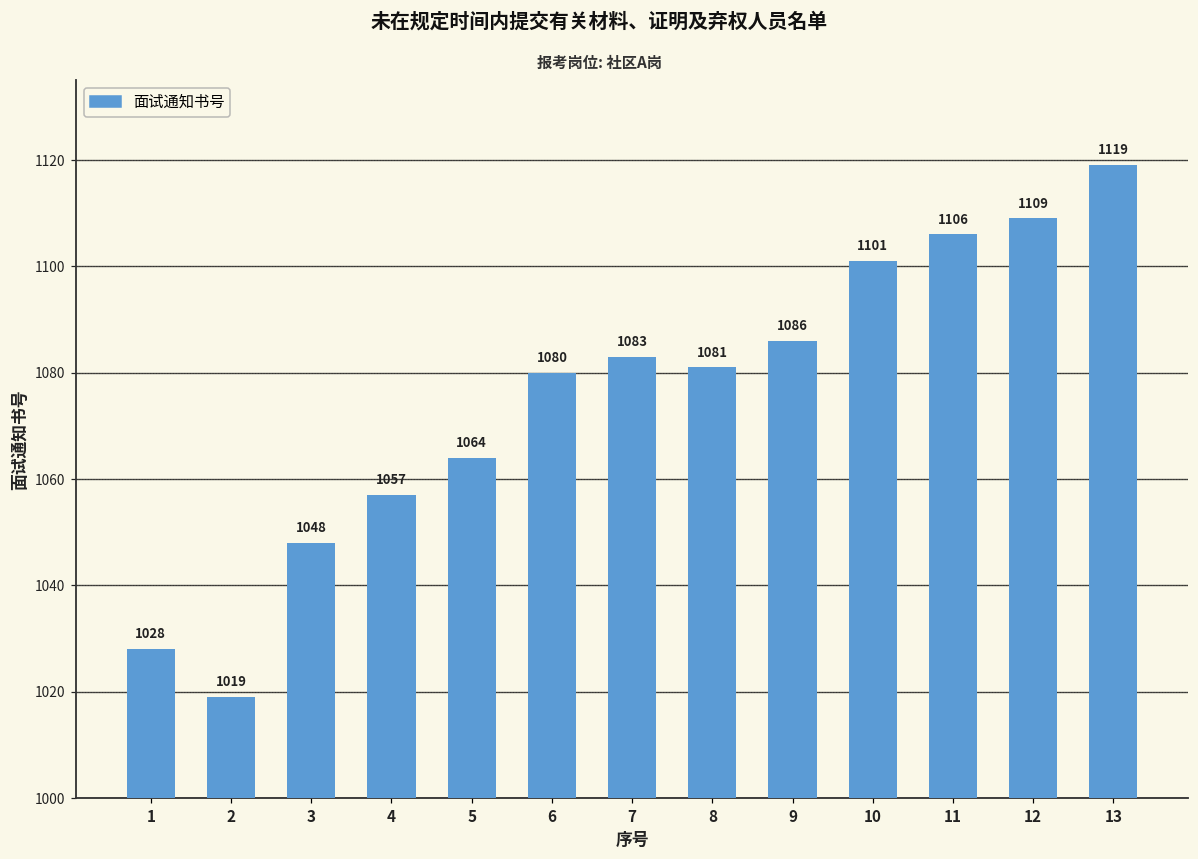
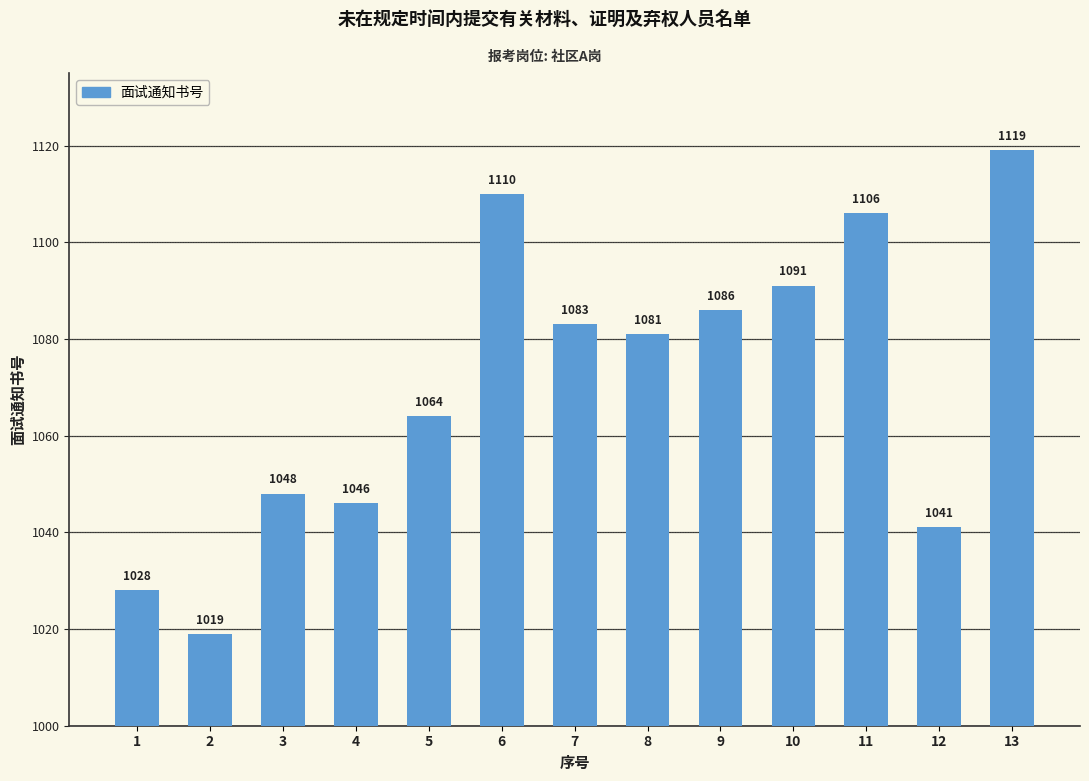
  {
    "1": 1028,
    "2": 1019,
    "3": 1048,
-   "4": 1057,
+   "4": 1046,
    "5": 1064,
-   "6": 1080,
+   "6": 1110,
    "7": 1083,
    "8": 1081,
    "9": 1086,
-   "10": 1101,
+   "10": 1091,
    "11": 1106,
-   "12": 1109,
+   "12": 1041,
    "13": 1119
  }
